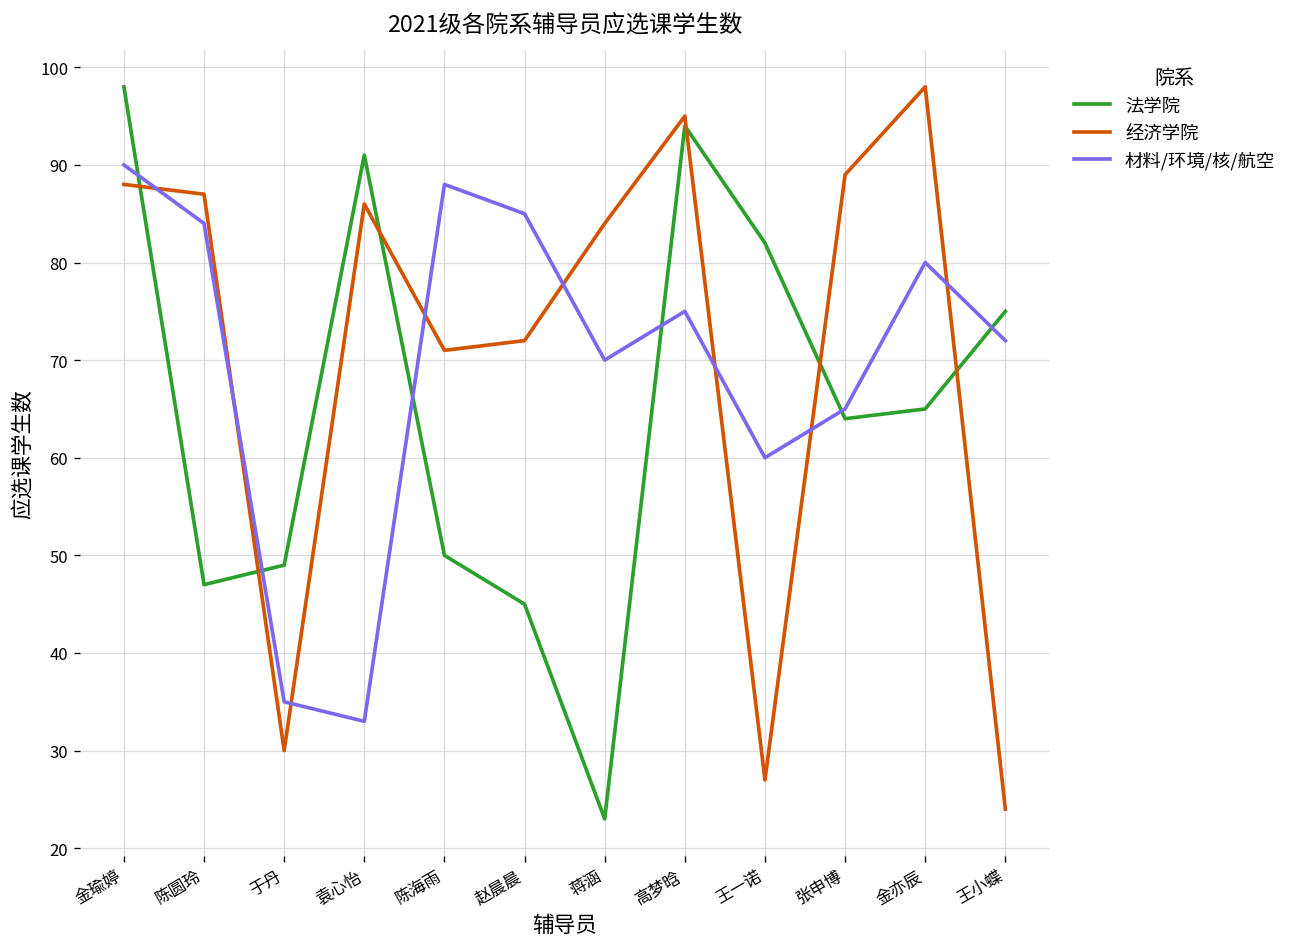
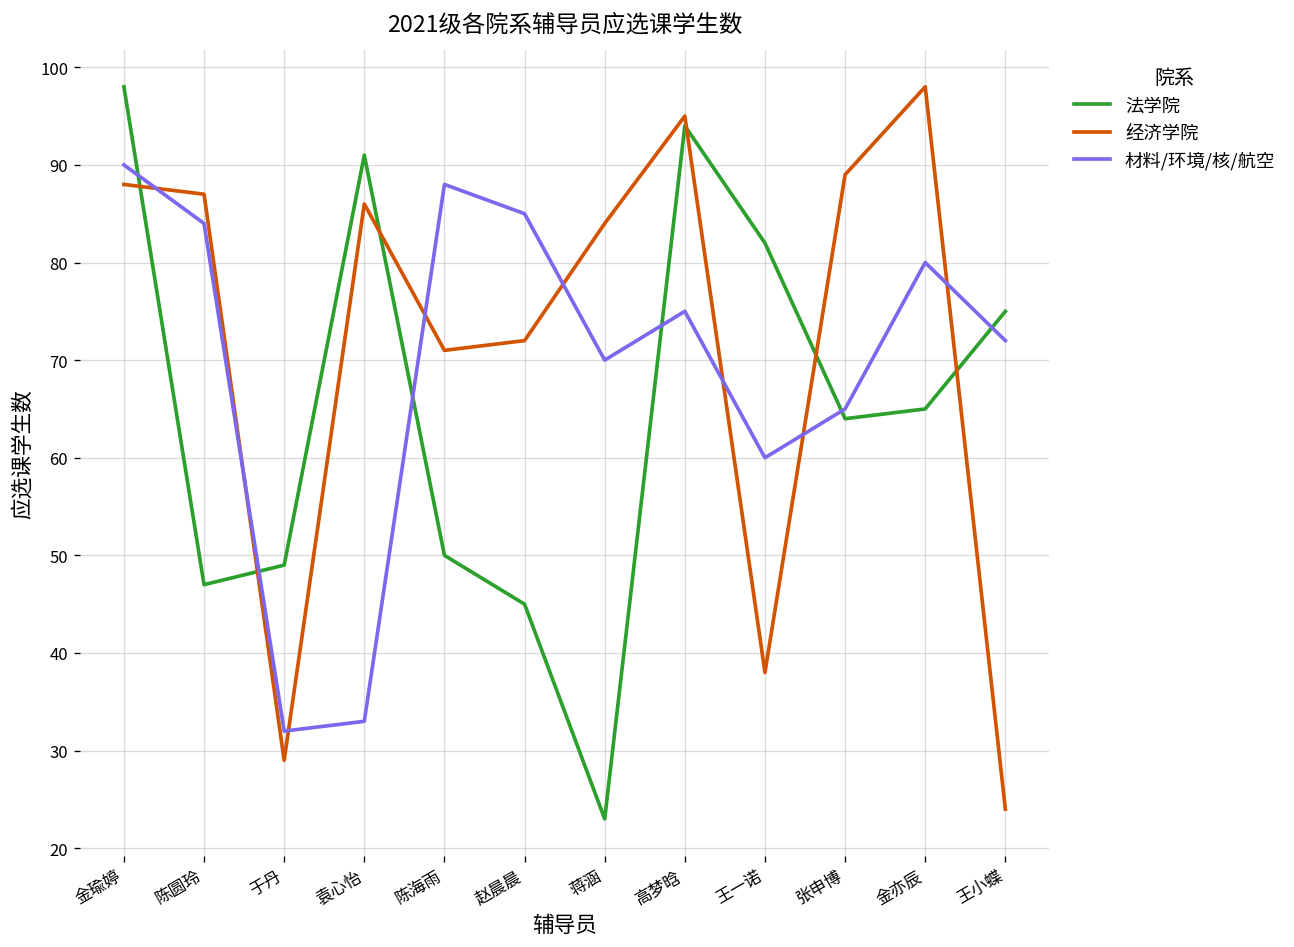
  {
    "法学院": {
      "金瑜婷": 98,
      "陈圆玲": 47,
      "于丹": 49,
      "袁心怡": 91,
      "陈海雨": 50,
      "赵晨晨": 45,
      "蒋涵": 23,
      "高梦晗": 94,
      "王一诺": 82,
      "张申博": 64,
      "金亦辰": 65,
      "王小蝶": 75
    },
    "经济学院": {
      "金瑜婷": 88,
      "陈圆玲": 87,
-     "于丹": 30,
+     "于丹": 29,
      "袁心怡": 86,
      "陈海雨": 71,
      "赵晨晨": 72,
      "蒋涵": 84,
      "高梦晗": 95,
-     "王一诺": 27,
+     "王一诺": 38,
      "张申博": 89,
      "金亦辰": 98,
      "王小蝶": 24
    },
    "材料/环境/核/航空": {
      "金瑜婷": 90,
      "陈圆玲": 84,
-     "于丹": 35,
+     "于丹": 32,
      "袁心怡": 33,
      "陈海雨": 88,
      "赵晨晨": 85,
      "蒋涵": 70,
      "高梦晗": 75,
      "王一诺": 60,
      "张申博": 65,
      "金亦辰": 80,
      "王小蝶": 72
    }
  }
